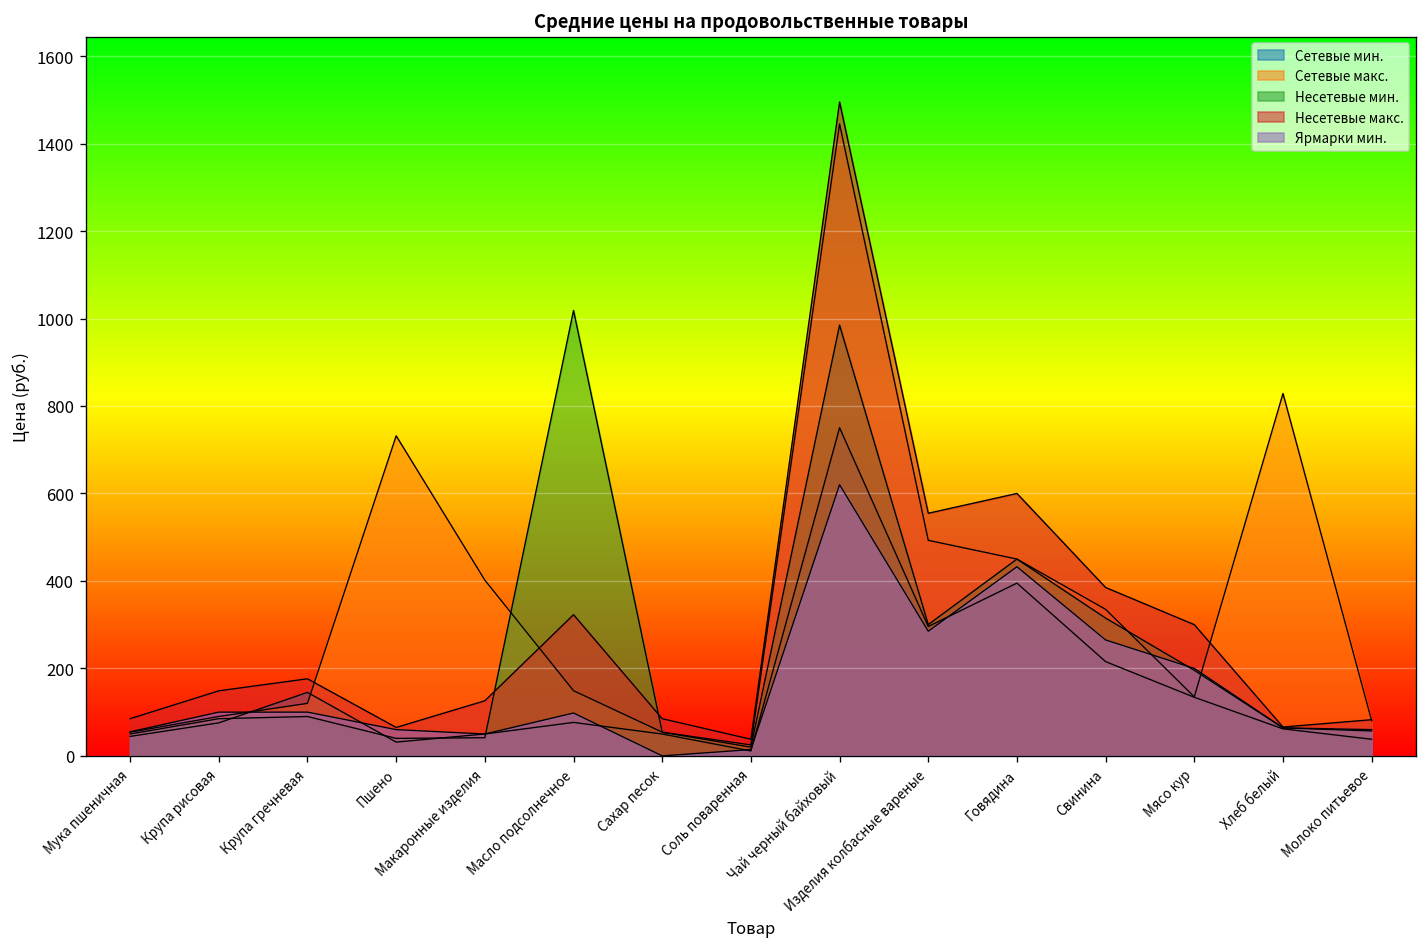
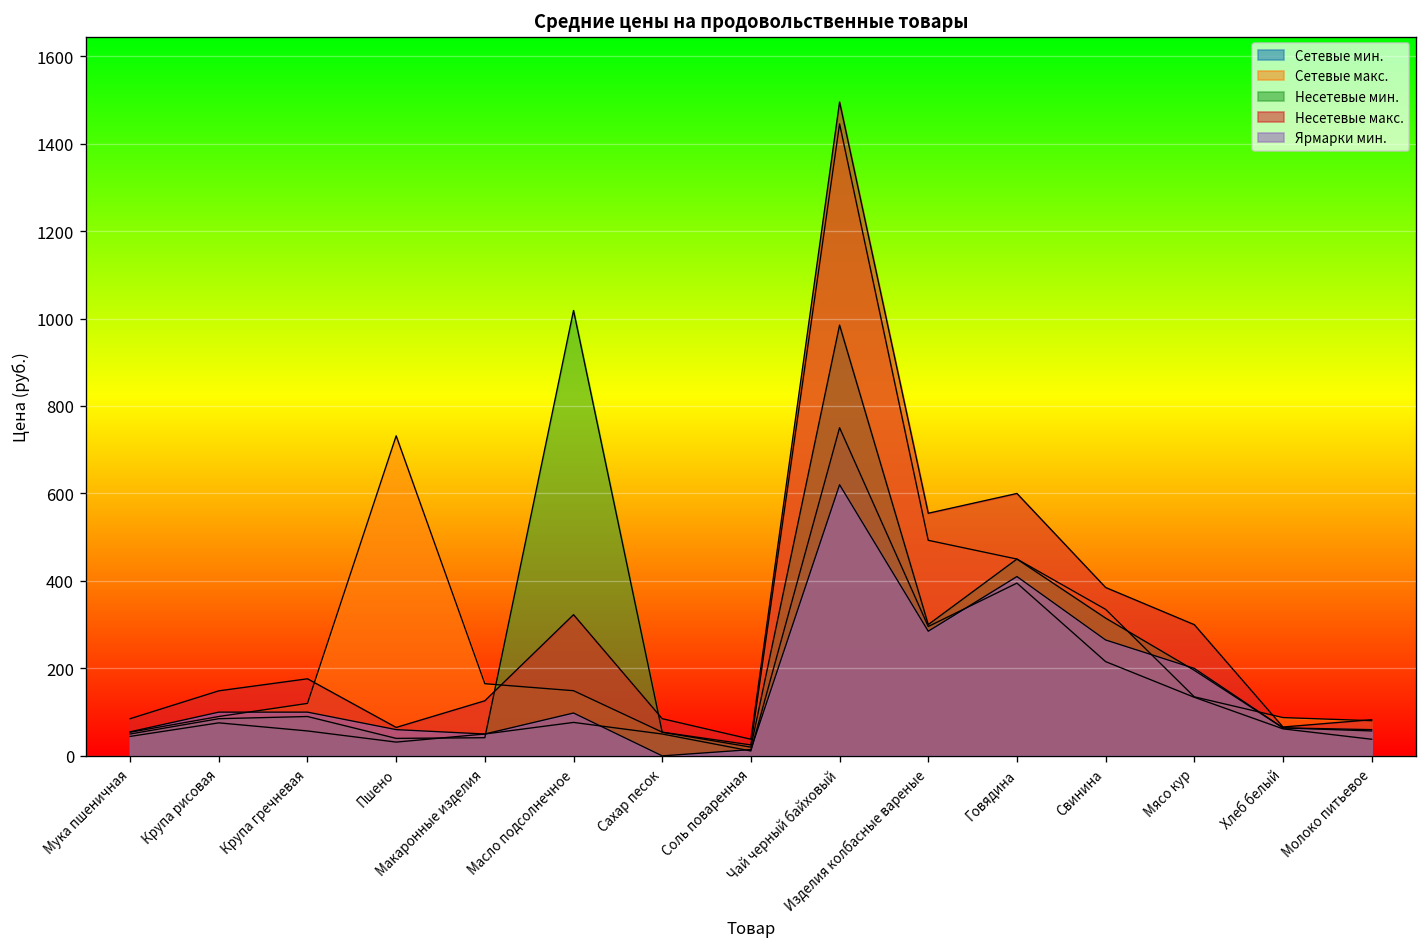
  {
    "Сетевые мин.": {
      "Крупа рисовая": 80,
-     "Крупа гречневая": 150,
+     "Крупа гречневая": 60,
      "Пшено": 30,
      "Масло подсолнечное": 80,
      "Чай черный байховый": 750,
      "Говядина": 400,
      "Свинина": 220,
      "Молоко питьевое": 40
    },
    "Сетевые макс.": {
      "Крупа гречневая": 120,
      "Пшено": 730,
-     "Макаронные изделия": 400,
+     "Макаронные изделия": 160,
      "Масло подсолнечное": 150,
      "Чай черный байховый": 1450,
      "Изделия колбасные вареные": 490,
      "Свинина": 340,
-     "Хлеб белый": 830
+     "Хлеб белый": 90
    },
    "Несетевые мин.": {
      "Крупа гречневая": 90,
      "Пшено": 40,
      "Макаронные изделия": 40,
      "Масло подсолнечное": 1020,
      "Чай черный байховый": 980,
      "Свинина": 320
    },
    "Несетевые макс.": {
      "Мука пшеничная": 90,
      "Крупа рисовая": 150,
      "Крупа гречневая": 180,
      "Макаронные изделия": 130,
      "Масло подсолнечное": 320,
      "Сахар песок": 90,
      "Соль поваренная": 40,
      "Чай черный байховый": 1500,
      "Изделия колбасные вареные": 550,
      "Говядина": 600,
      "Свинина": 390,
      "Мясо кур": 300
    },
    "Ярмарки мин.": {
      "Крупа рисовая": 100,
      "Крупа гречневая": 100,
      "Масло подсолнечное": 100,
      "Сахар песок": 0,
      "Чай черный байховый": 620,
      "Изделия колбасные вареные": 290,
-     "Говядина": 430,
+     "Говядина": 410,
      "Свинина": 270
    }
  }
